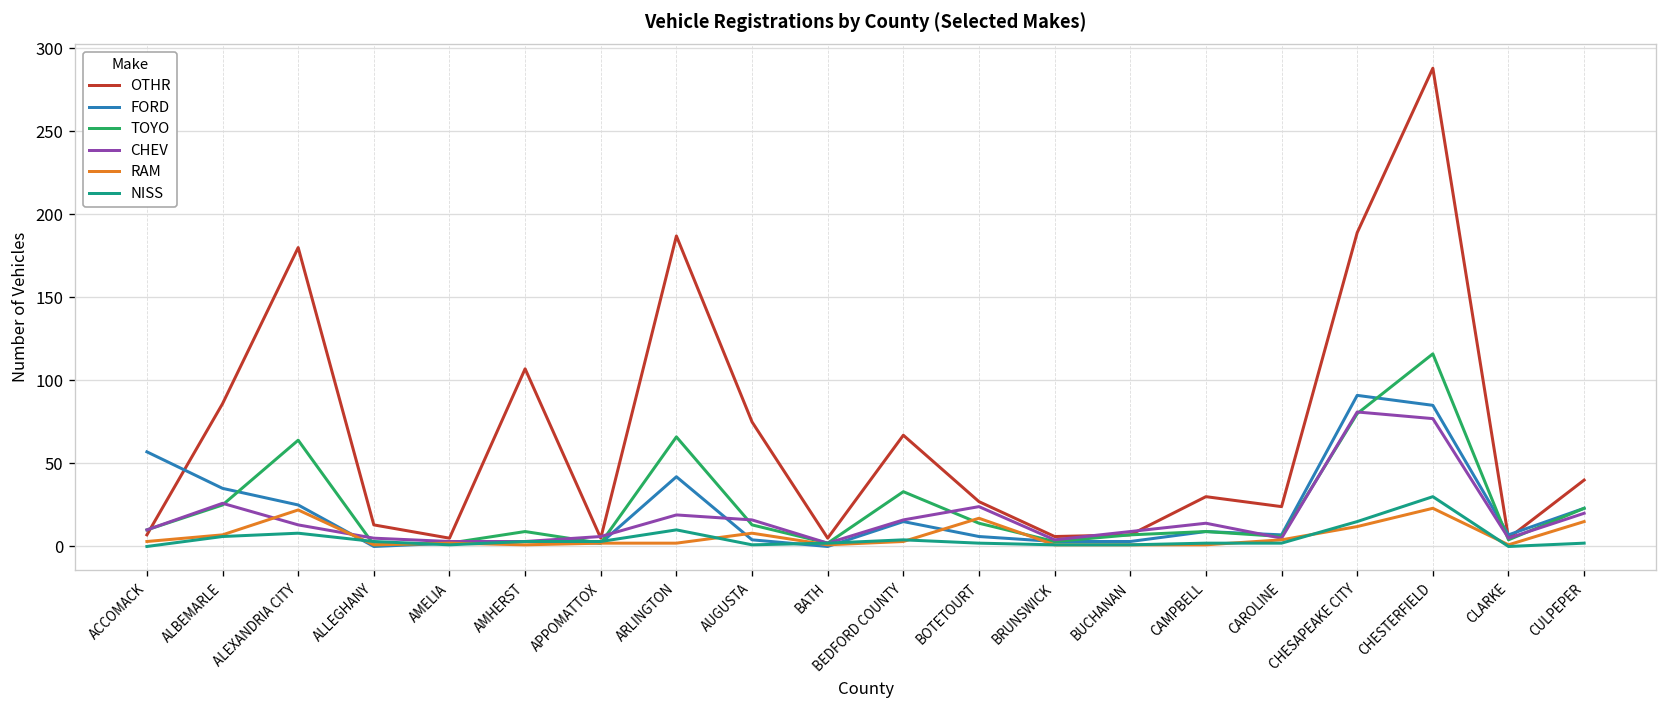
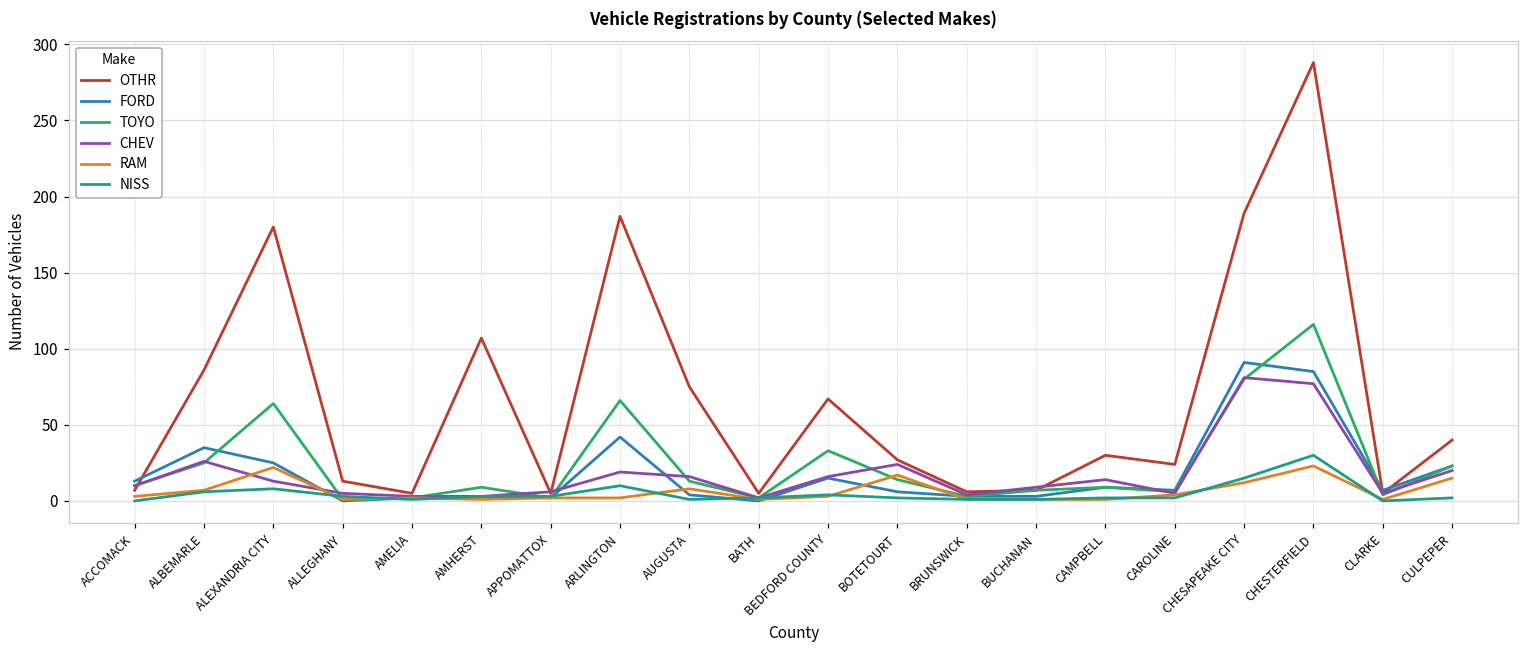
  {
    "OTHR": {
      "ACCOMACK": 7,
      "ALBEMARLE": 86,
      "ALEXANDRIA CITY": 180,
      "ALLEGHANY": 13,
      "AMELIA": 5,
      "AMHERST": 107,
      "ARLINGTON": 187,
      "AUGUSTA": 75,
      "BATH": 5,
      "BEDFORD COUNTY": 67,
      "BOTETOURT": 27,
      "BRUNSWICK": 6,
      "CAMPBELL": 30,
      "CAROLINE": 24,
      "CHESAPEAKE CITY": 189,
      "CHESTERFIELD": 288,
      "CULPEPER": 40
    },
    "FORD": {
-     "ACCOMACK": 57,
+     "ACCOMACK": 13,
      "ALBEMARLE": 35,
      "ALEXANDRIA CITY": 25,
      "ARLINGTON": 42,
      "AUGUSTA": 4,
      "BOTETOURT": 6,
      "BUCHANAN": 3,
      "CHESAPEAKE CITY": 91,
      "CHESTERFIELD": 85,
      "CLARKE": 7
    },
    "CHEV": {
      "ALEXANDRIA CITY": 13,
      "ALLEGHANY": 5,
      "ARLINGTON": 19,
      "AUGUSTA": 16,
      "BOTETOURT": 24,
      "BUCHANAN": 9,
      "CAMPBELL": 14,
      "CHESTERFIELD": 77,
      "CULPEPER": 20
    },
    "RAM": {
      "ACCOMACK": 3,
      "ALEXANDRIA CITY": 22,
      "AMHERST": 1,
      "ARLINGTON": 2,
      "AUGUSTA": 8,
      "BOTETOURT": 17,
      "CHESAPEAKE CITY": 12,
      "CHESTERFIELD": 23,
      "CULPEPER": 15
    }
  }
